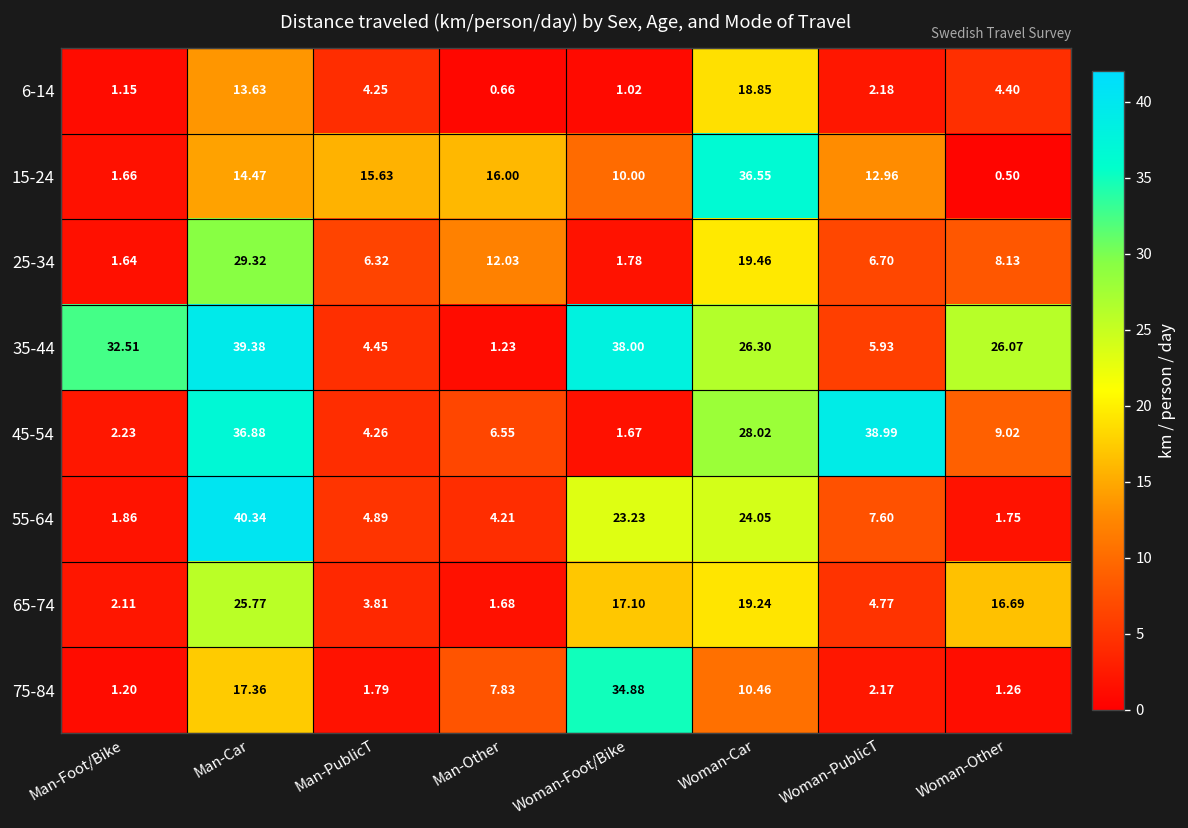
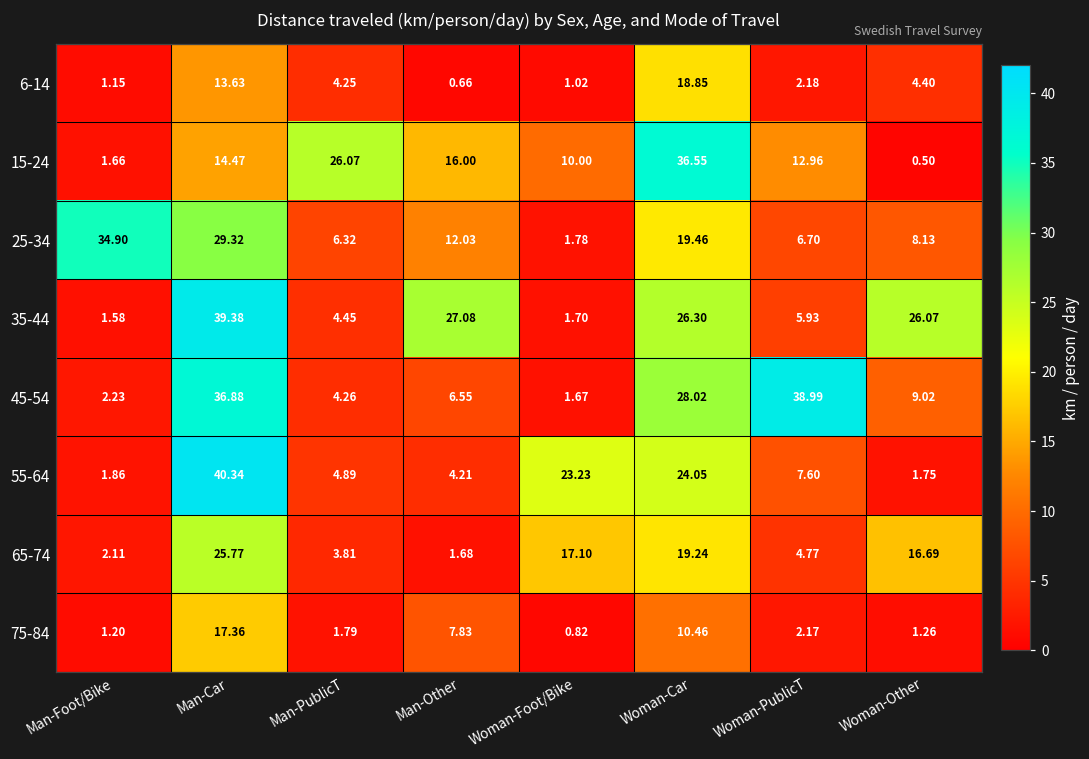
  {
    "6-14": {
      "Man-Foot/Bike": 1.15,
      "Man-Car": 13.63,
      "Man-PublicT": 4.25,
      "Man-Other": 0.66,
      "Woman-Foot/Bike": 1.02,
      "Woman-Car": 18.85,
      "Woman-PublicT": 2.18,
      "Woman-Other": 4.40
    },
    "15-24": {
      "Man-Foot/Bike": 1.66,
      "Man-Car": 14.47,
-     "Man-PublicT": 15.63,
+     "Man-PublicT": 26.07,
      "Man-Other": 16.00,
      "Woman-Foot/Bike": 10.00,
      "Woman-Car": 36.55,
      "Woman-PublicT": 12.96,
      "Woman-Other": 0.50
    },
    "25-34": {
-     "Man-Foot/Bike": 1.64,
+     "Man-Foot/Bike": 34.90,
      "Man-Car": 29.32,
      "Man-PublicT": 6.32,
      "Man-Other": 12.03,
      "Woman-Foot/Bike": 1.78,
      "Woman-Car": 19.46,
      "Woman-PublicT": 6.70,
      "Woman-Other": 8.13
    },
    "35-44": {
-     "Man-Foot/Bike": 32.51,
+     "Man-Foot/Bike": 1.58,
      "Man-Car": 39.38,
      "Man-PublicT": 4.45,
-     "Man-Other": 1.23,
-     "Woman-Foot/Bike": 38.00,
+     "Man-Other": 27.08,
+     "Woman-Foot/Bike": 1.70,
      "Woman-Car": 26.30,
      "Woman-PublicT": 5.93,
      "Woman-Other": 26.07
    },
    "45-54": {
      "Man-Foot/Bike": 2.23,
      "Man-Car": 36.88,
      "Man-PublicT": 4.26,
      "Man-Other": 6.55,
      "Woman-Foot/Bike": 1.67,
      "Woman-Car": 28.02,
      "Woman-PublicT": 38.99,
      "Woman-Other": 9.02
    },
    "55-64": {
      "Man-Foot/Bike": 1.86,
      "Man-Car": 40.34,
      "Man-PublicT": 4.89,
      "Man-Other": 4.21,
      "Woman-Foot/Bike": 23.23,
      "Woman-Car": 24.05,
      "Woman-PublicT": 7.60,
      "Woman-Other": 1.75
    },
    "65-74": {
      "Man-Foot/Bike": 2.11,
      "Man-Car": 25.77,
      "Man-PublicT": 3.81,
      "Man-Other": 1.68,
      "Woman-Foot/Bike": 17.10,
      "Woman-Car": 19.24,
      "Woman-PublicT": 4.77,
      "Woman-Other": 16.69
    },
    "75-84": {
      "Man-Foot/Bike": 1.20,
      "Man-Car": 17.36,
      "Man-PublicT": 1.79,
      "Man-Other": 7.83,
-     "Woman-Foot/Bike": 34.88,
+     "Woman-Foot/Bike": 0.82,
      "Woman-Car": 10.46,
      "Woman-PublicT": 2.17,
      "Woman-Other": 1.26
    }
  }
